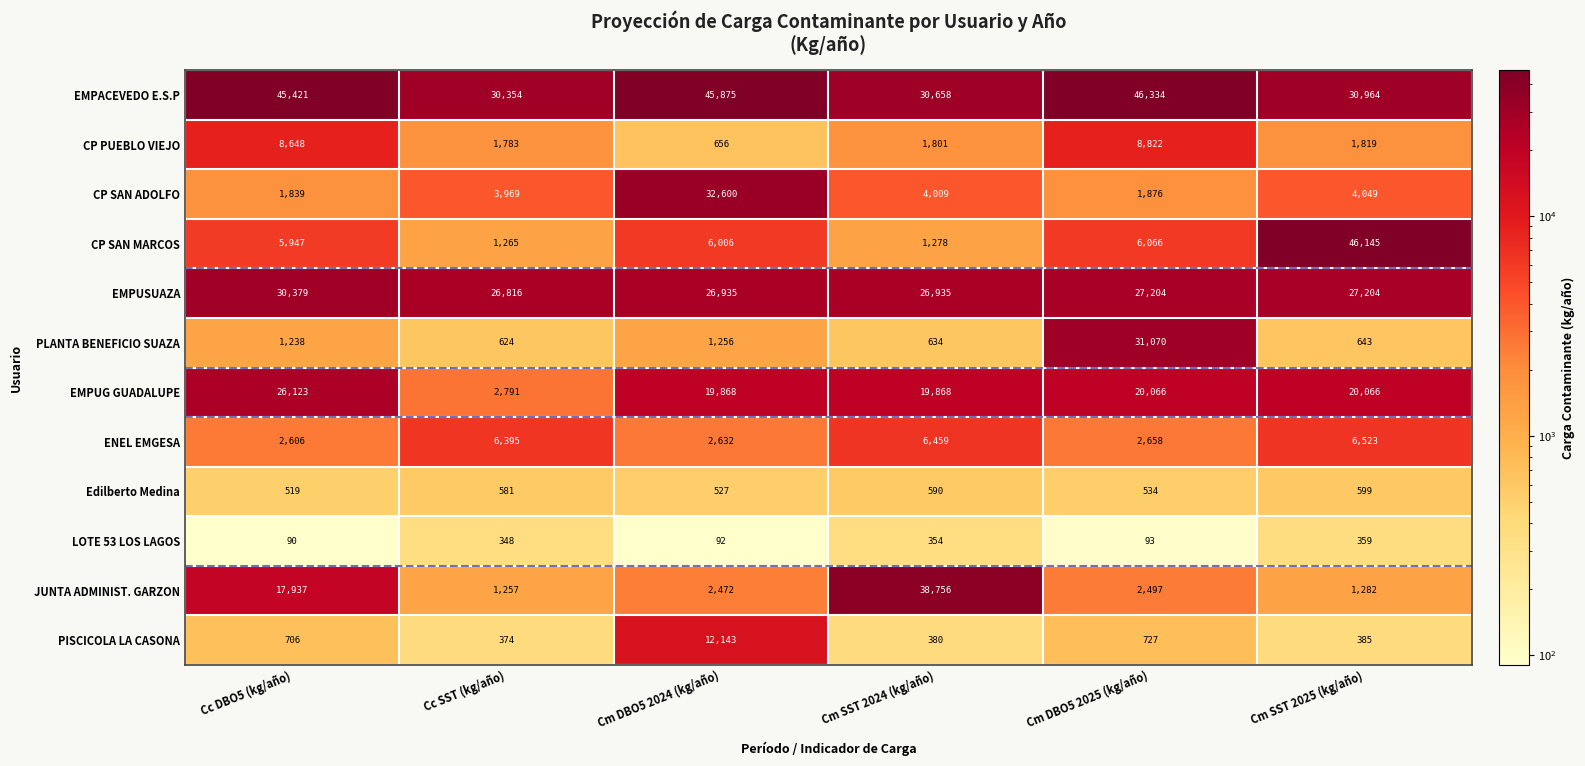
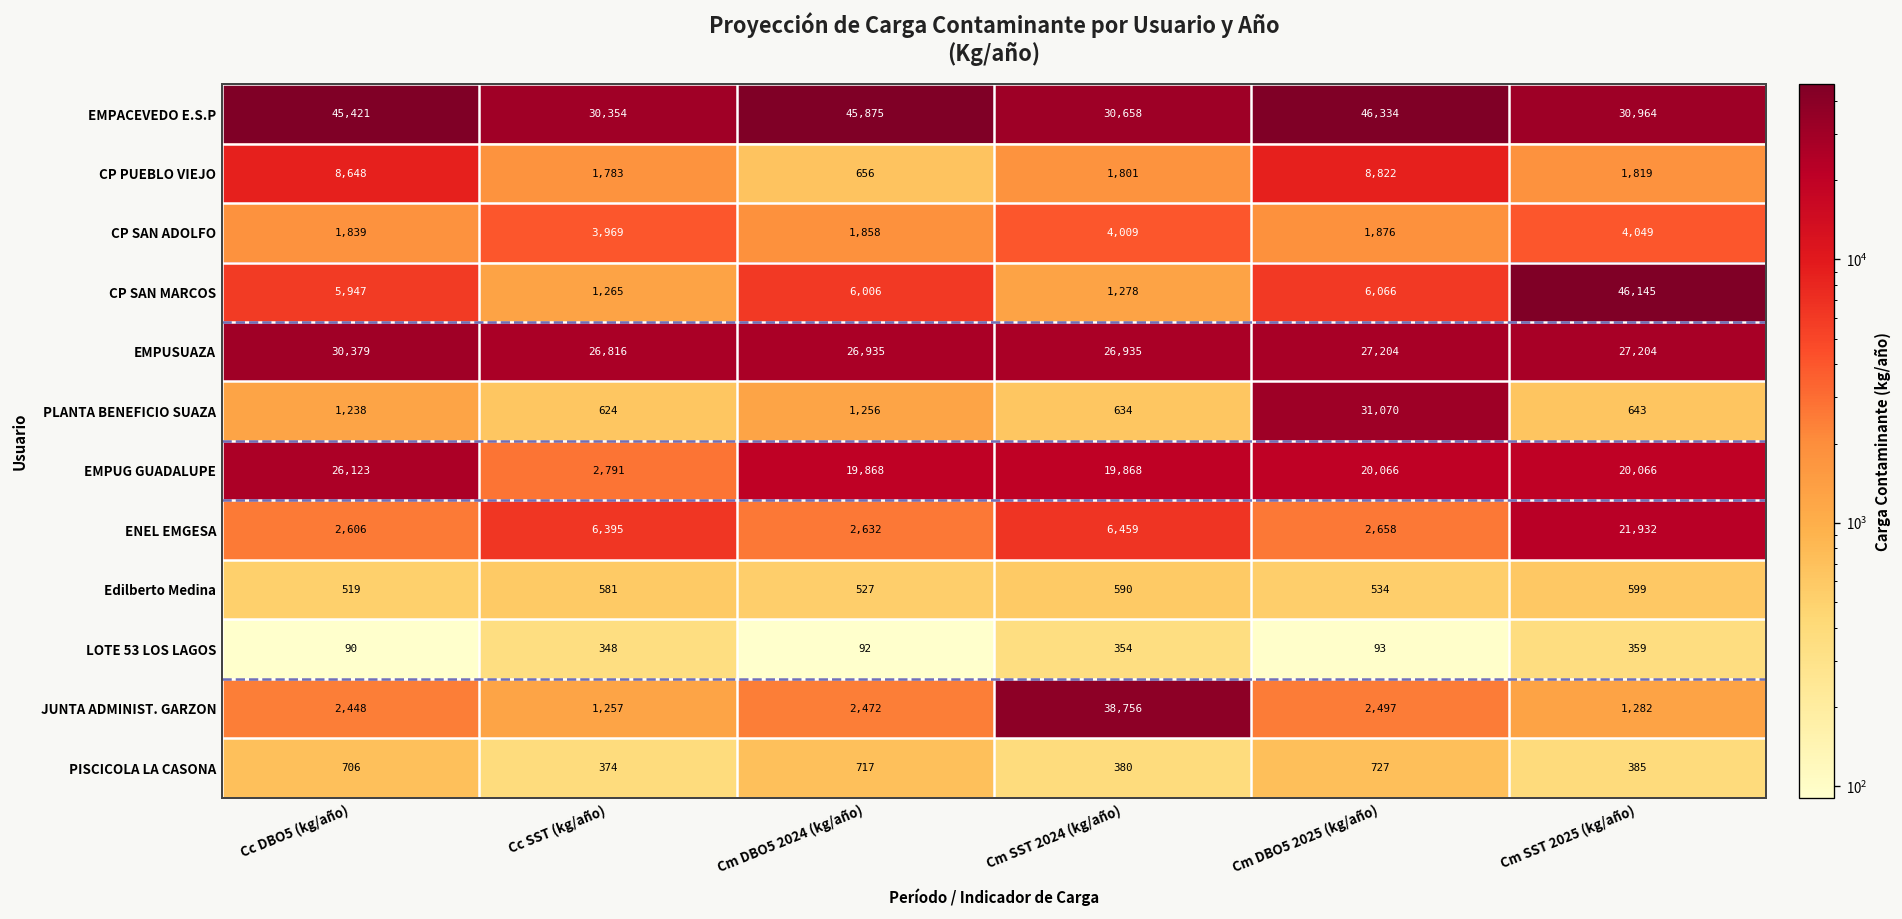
  {
    "EMPACEVEDO E.S.P": {
      "Cc DBO5 (kg/año)": "45,421",
      "Cc SST (kg/año)": "30,354",
      "Cm DBO5 2024 (kg/año)": "45,875",
      "Cm SST 2024 (kg/año)": "30,658",
      "Cm DBO5 2025 (kg/año)": "46,334",
      "Cm SST 2025 (kg/año)": "30,964"
    },
    "CP PUEBLO VIEJO": {
      "Cc DBO5 (kg/año)": "8,648",
      "Cc SST (kg/año)": "1,783",
      "Cm DBO5 2024 (kg/año)": "656",
      "Cm SST 2024 (kg/año)": "1,801",
      "Cm DBO5 2025 (kg/año)": "8,822",
      "Cm SST 2025 (kg/año)": "1,819"
    },
    "CP SAN ADOLFO": {
      "Cc DBO5 (kg/año)": "1,839",
      "Cc SST (kg/año)": "3,969",
-     "Cm DBO5 2024 (kg/año)": "32,600",
+     "Cm DBO5 2024 (kg/año)": "1,858",
      "Cm SST 2024 (kg/año)": "4,009",
      "Cm DBO5 2025 (kg/año)": "1,876",
      "Cm SST 2025 (kg/año)": "4,049"
    },
    "CP SAN MARCOS": {
      "Cc DBO5 (kg/año)": "5,947",
      "Cc SST (kg/año)": "1,265",
      "Cm DBO5 2024 (kg/año)": "6,006",
      "Cm SST 2024 (kg/año)": "1,278",
      "Cm DBO5 2025 (kg/año)": "6,066",
      "Cm SST 2025 (kg/año)": "46,145"
    },
    "EMPUSUAZA": {
      "Cc DBO5 (kg/año)": "30,379",
      "Cc SST (kg/año)": "26,816",
      "Cm DBO5 2024 (kg/año)": "26,935",
      "Cm SST 2024 (kg/año)": "26,935",
      "Cm DBO5 2025 (kg/año)": "27,204",
      "Cm SST 2025 (kg/año)": "27,204"
    },
    "PLANTA BENEFICIO SUAZA": {
      "Cc DBO5 (kg/año)": "1,238",
      "Cc SST (kg/año)": "624",
      "Cm DBO5 2024 (kg/año)": "1,256",
      "Cm SST 2024 (kg/año)": "634",
      "Cm DBO5 2025 (kg/año)": "31,070",
      "Cm SST 2025 (kg/año)": "643"
    },
    "EMPUG GUADALUPE": {
      "Cc DBO5 (kg/año)": "26,123",
      "Cc SST (kg/año)": "2,791",
      "Cm DBO5 2024 (kg/año)": "19,868",
      "Cm SST 2024 (kg/año)": "19,868",
      "Cm DBO5 2025 (kg/año)": "20,066",
      "Cm SST 2025 (kg/año)": "20,066"
    },
    "ENEL EMGESA": {
      "Cc DBO5 (kg/año)": "2,606",
      "Cc SST (kg/año)": "6,395",
      "Cm DBO5 2024 (kg/año)": "2,632",
      "Cm SST 2024 (kg/año)": "6,459",
      "Cm DBO5 2025 (kg/año)": "2,658",
-     "Cm SST 2025 (kg/año)": "6,523"
+     "Cm SST 2025 (kg/año)": "21,932"
    },
    "Edilberto Medina": {
      "Cc DBO5 (kg/año)": "519",
      "Cc SST (kg/año)": "581",
      "Cm DBO5 2024 (kg/año)": "527",
      "Cm SST 2024 (kg/año)": "590",
      "Cm DBO5 2025 (kg/año)": "534",
      "Cm SST 2025 (kg/año)": "599"
    },
    "LOTE 53 LOS LAGOS": {
      "Cc DBO5 (kg/año)": "90",
      "Cc SST (kg/año)": "348",
      "Cm DBO5 2024 (kg/año)": "92",
      "Cm SST 2024 (kg/año)": "354",
      "Cm DBO5 2025 (kg/año)": "93",
      "Cm SST 2025 (kg/año)": "359"
    },
    "JUNTA ADMINIST. GARZON": {
-     "Cc DBO5 (kg/año)": "17,937",
+     "Cc DBO5 (kg/año)": "2,448",
      "Cc SST (kg/año)": "1,257",
      "Cm DBO5 2024 (kg/año)": "2,472",
      "Cm SST 2024 (kg/año)": "38,756",
      "Cm DBO5 2025 (kg/año)": "2,497",
      "Cm SST 2025 (kg/año)": "1,282"
    },
    "PISCICOLA LA CASONA": {
      "Cc DBO5 (kg/año)": "706",
      "Cc SST (kg/año)": "374",
-     "Cm DBO5 2024 (kg/año)": "12,143",
+     "Cm DBO5 2024 (kg/año)": "717",
      "Cm SST 2024 (kg/año)": "380",
      "Cm DBO5 2025 (kg/año)": "727",
      "Cm SST 2025 (kg/año)": "385"
    }
  }
